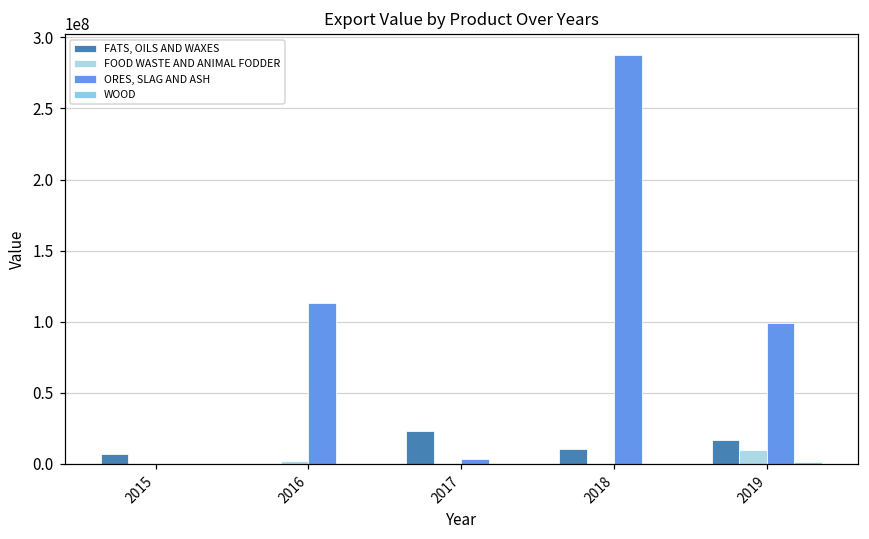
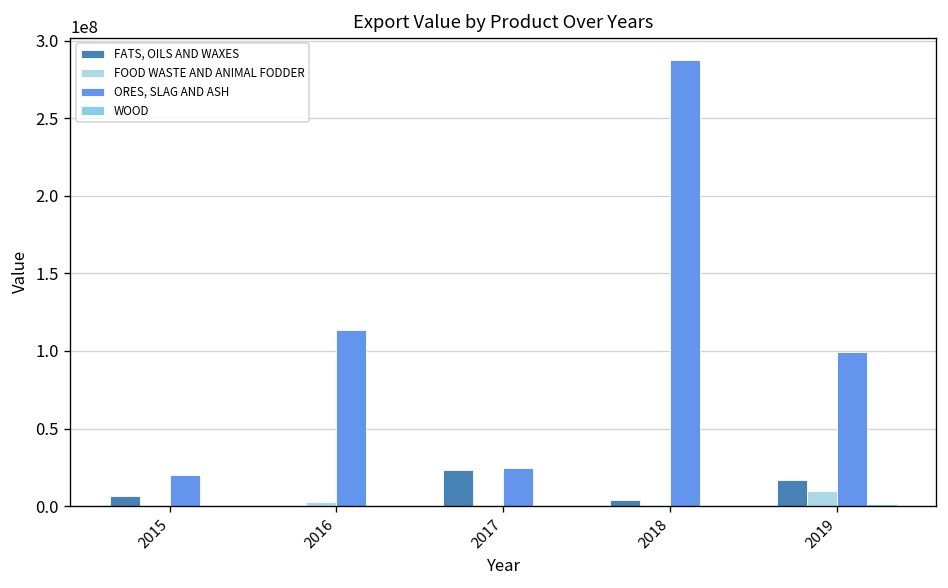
  {
    "FATS, OILS AND WAXES": {
      "2015": 7000000,
      "2016": 0,
      "2017": 23000000,
-     "2018": 11000000,
+     "2018": 4000000,
      "2019": 17000000
    },
    "ORES, SLAG AND ASH": {
-     "2015": 0,
+     "2015": 20000000,
      "2016": 113000000,
-     "2017": 3000000,
+     "2017": 25000000,
      "2018": 288000000,
      "2019": 99000000
    }
  }
